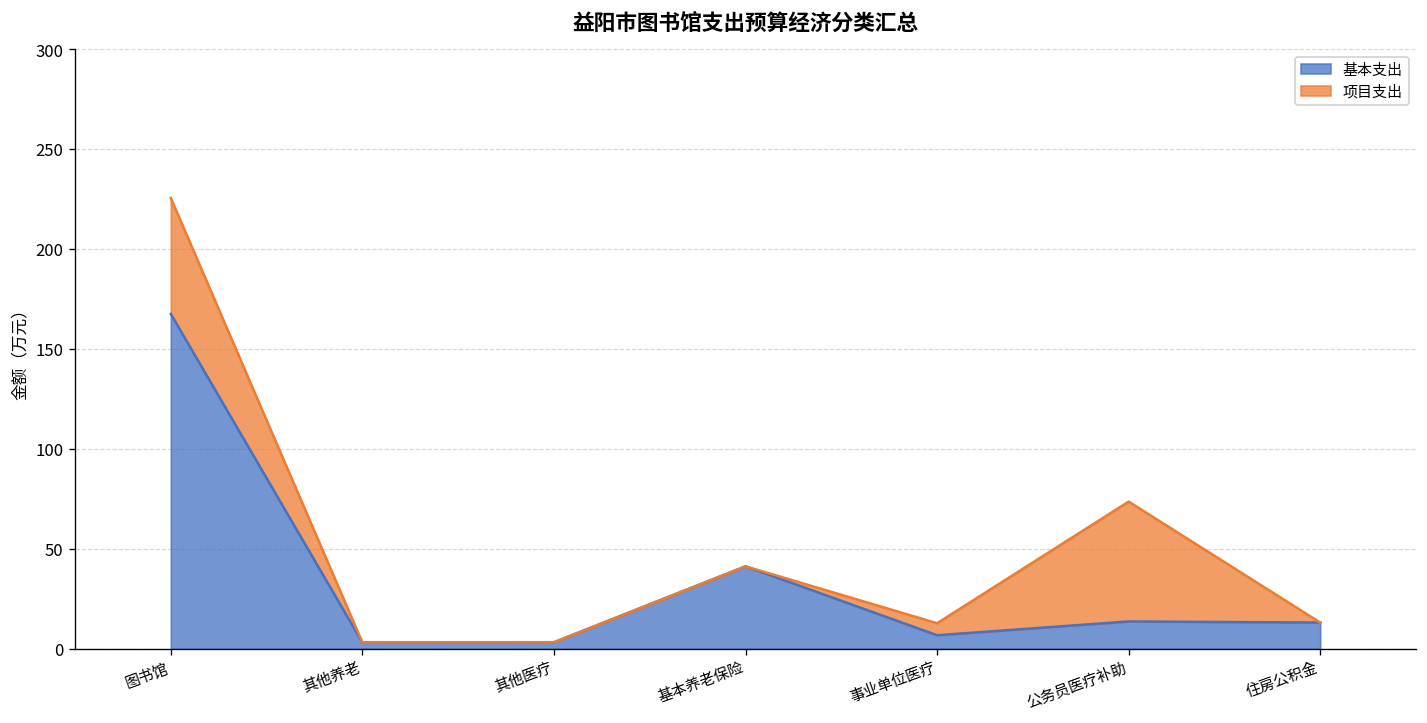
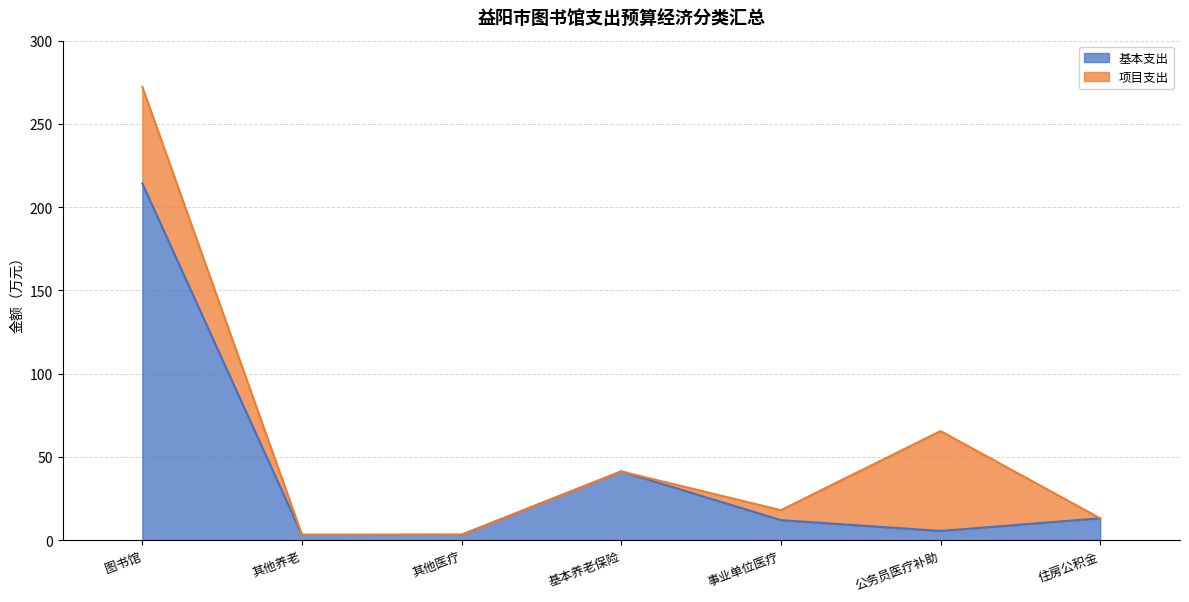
  {
    "基本支出": {
-     "图书馆": 168,
-     "事业单位医疗": 7,
-     "公务员医疗补助": 14
+     "图书馆": 214,
+     "事业单位医疗": 12,
+     "公务员医疗补助": 6
    },
    "项目支出": {
      "图书馆": 58,
      "事业单位医疗": 6,
      "公务员医疗补助": 60
    }
  }
